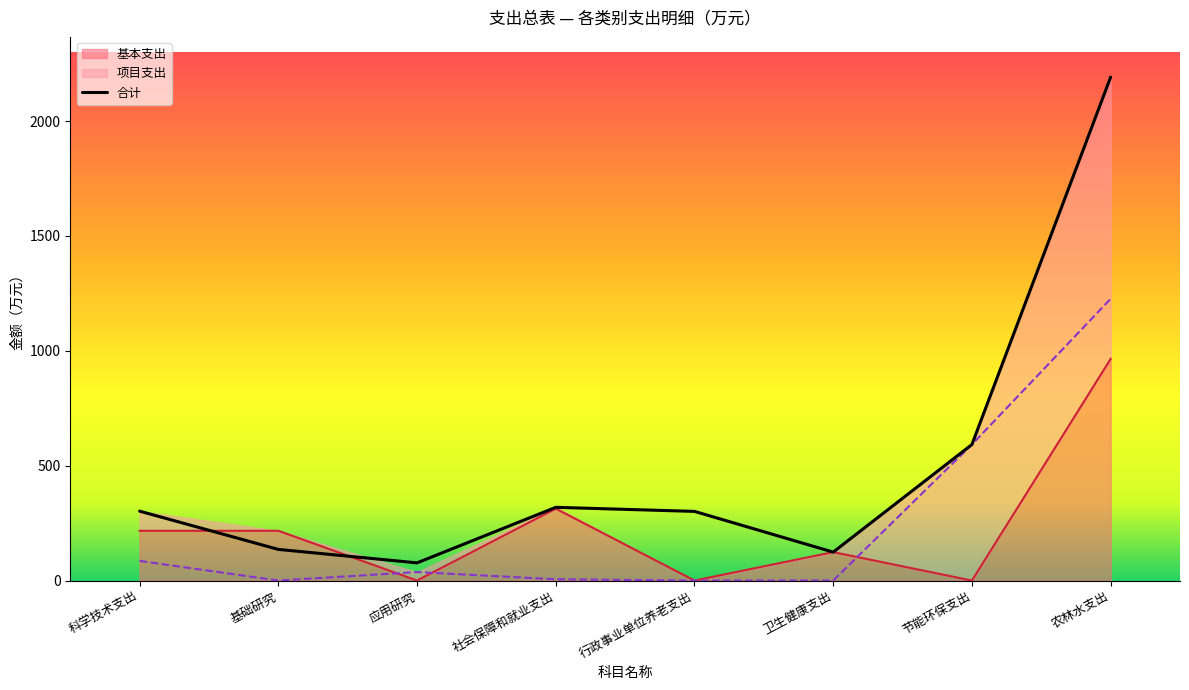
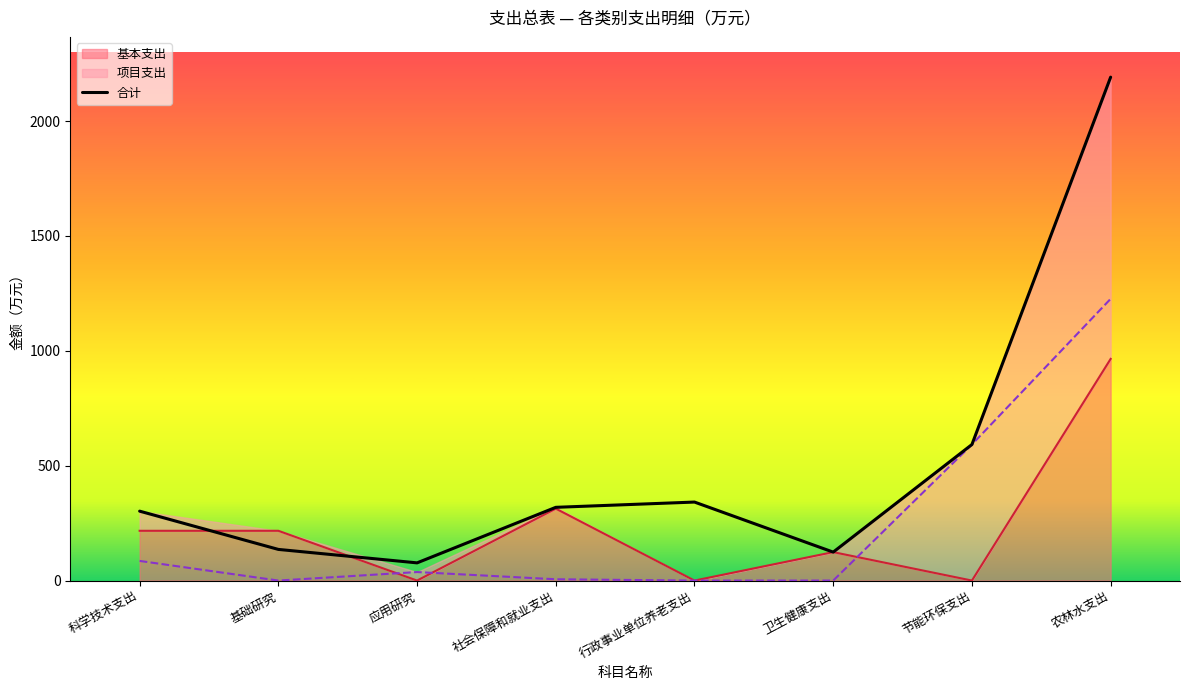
  {
    "合计": {
      "基础研究": 140,
      "应用研究": 80,
-     "行政事业单位养老支出": 300
+     "行政事业单位养老支出": 340
    }
  }
